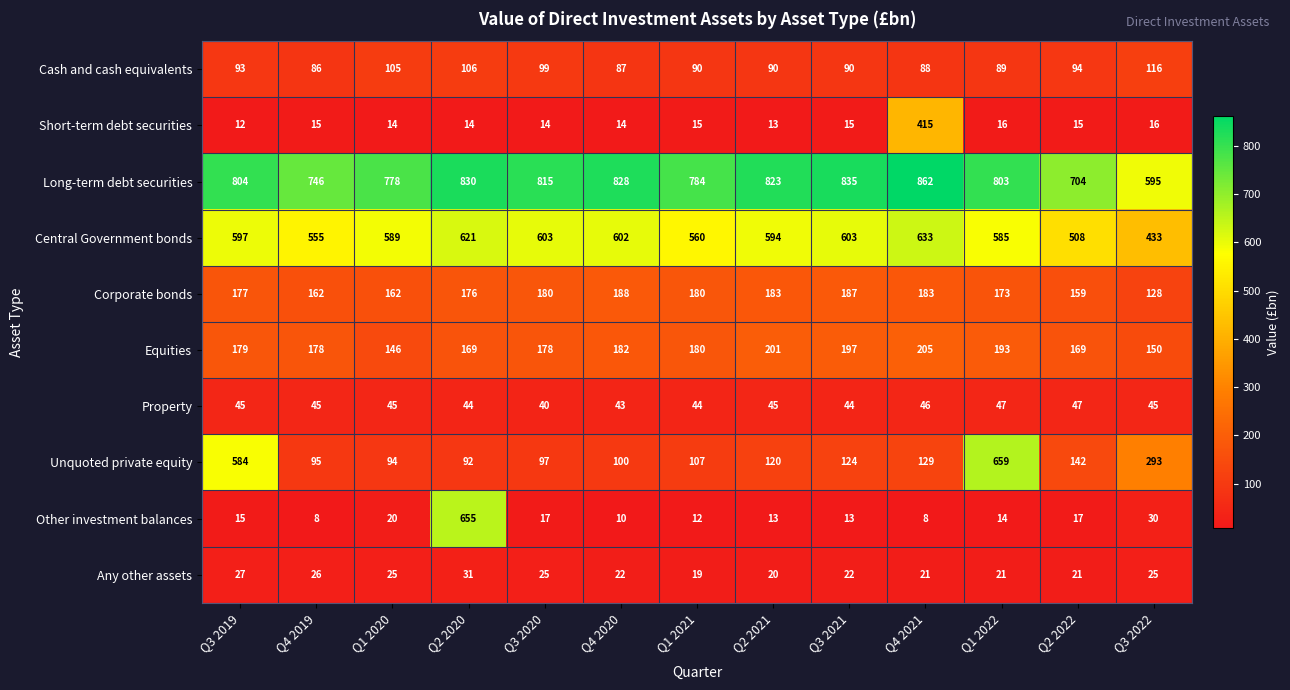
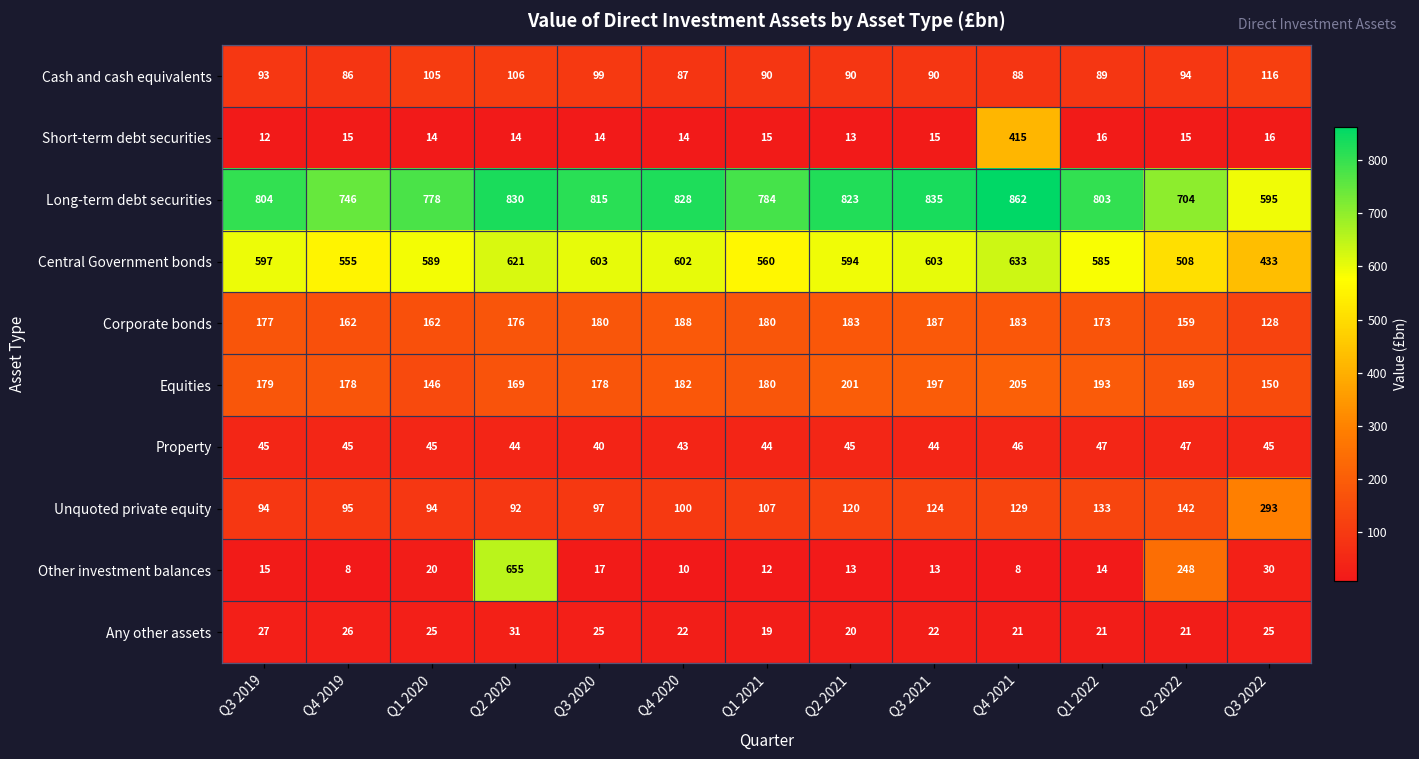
  {
    "Cash and cash equivalents": {
      "Q3 2019": 93,
      "Q4 2019": 86,
      "Q1 2020": 105,
      "Q2 2020": 106,
      "Q3 2020": 99,
      "Q4 2020": 87,
      "Q1 2021": 90,
      "Q2 2021": 90,
      "Q3 2021": 90,
      "Q4 2021": 88,
      "Q1 2022": 89,
      "Q2 2022": 94,
      "Q3 2022": 116
    },
    "Short-term debt securities": {
      "Q3 2019": 12,
      "Q4 2019": 15,
      "Q1 2020": 14,
      "Q2 2020": 14,
      "Q3 2020": 14,
      "Q4 2020": 14,
      "Q1 2021": 15,
      "Q2 2021": 13,
      "Q3 2021": 15,
      "Q4 2021": 415,
      "Q1 2022": 16,
      "Q2 2022": 15,
      "Q3 2022": 16
    },
    "Long-term debt securities": {
      "Q3 2019": 804,
      "Q4 2019": 746,
      "Q1 2020": 778,
      "Q2 2020": 830,
      "Q3 2020": 815,
      "Q4 2020": 828,
      "Q1 2021": 784,
      "Q2 2021": 823,
      "Q3 2021": 835,
      "Q4 2021": 862,
      "Q1 2022": 803,
      "Q2 2022": 704,
      "Q3 2022": 595
    },
    "Central Government bonds": {
      "Q3 2019": 597,
      "Q4 2019": 555,
      "Q1 2020": 589,
      "Q2 2020": 621,
      "Q3 2020": 603,
      "Q4 2020": 602,
      "Q1 2021": 560,
      "Q2 2021": 594,
      "Q3 2021": 603,
      "Q4 2021": 633,
      "Q1 2022": 585,
      "Q2 2022": 508,
      "Q3 2022": 433
    },
    "Corporate bonds": {
      "Q3 2019": 177,
      "Q4 2019": 162,
      "Q1 2020": 162,
      "Q2 2020": 176,
      "Q3 2020": 180,
      "Q4 2020": 188,
      "Q1 2021": 180,
      "Q2 2021": 183,
      "Q3 2021": 187,
      "Q4 2021": 183,
      "Q1 2022": 173,
      "Q2 2022": 159,
      "Q3 2022": 128
    },
    "Equities": {
      "Q3 2019": 179,
      "Q4 2019": 178,
      "Q1 2020": 146,
      "Q2 2020": 169,
      "Q3 2020": 178,
      "Q4 2020": 182,
      "Q1 2021": 180,
      "Q2 2021": 201,
      "Q3 2021": 197,
      "Q4 2021": 205,
      "Q1 2022": 193,
      "Q2 2022": 169,
      "Q3 2022": 150
    },
    "Property": {
      "Q3 2019": 45,
      "Q4 2019": 45,
      "Q1 2020": 45,
      "Q2 2020": 44,
      "Q3 2020": 40,
      "Q4 2020": 43,
      "Q1 2021": 44,
      "Q2 2021": 45,
      "Q3 2021": 44,
      "Q4 2021": 46,
      "Q1 2022": 47,
      "Q2 2022": 47,
      "Q3 2022": 45
    },
    "Unquoted private equity": {
-     "Q3 2019": 584,
+     "Q3 2019": 94,
      "Q4 2019": 95,
      "Q1 2020": 94,
      "Q2 2020": 92,
      "Q3 2020": 97,
      "Q4 2020": 100,
      "Q1 2021": 107,
      "Q2 2021": 120,
      "Q3 2021": 124,
      "Q4 2021": 129,
-     "Q1 2022": 659,
+     "Q1 2022": 133,
      "Q2 2022": 142,
      "Q3 2022": 293
    },
    "Other investment balances": {
      "Q3 2019": 15,
      "Q4 2019": 8,
      "Q1 2020": 20,
      "Q2 2020": 655,
      "Q3 2020": 17,
      "Q4 2020": 10,
      "Q1 2021": 12,
      "Q2 2021": 13,
      "Q3 2021": 13,
      "Q4 2021": 8,
      "Q1 2022": 14,
-     "Q2 2022": 17,
+     "Q2 2022": 248,
      "Q3 2022": 30
    },
    "Any other assets": {
      "Q3 2019": 27,
      "Q4 2019": 26,
      "Q1 2020": 25,
      "Q2 2020": 31,
      "Q3 2020": 25,
      "Q4 2020": 22,
      "Q1 2021": 19,
      "Q2 2021": 20,
      "Q3 2021": 22,
      "Q4 2021": 21,
      "Q1 2022": 21,
      "Q2 2022": 21,
      "Q3 2022": 25
    }
  }
